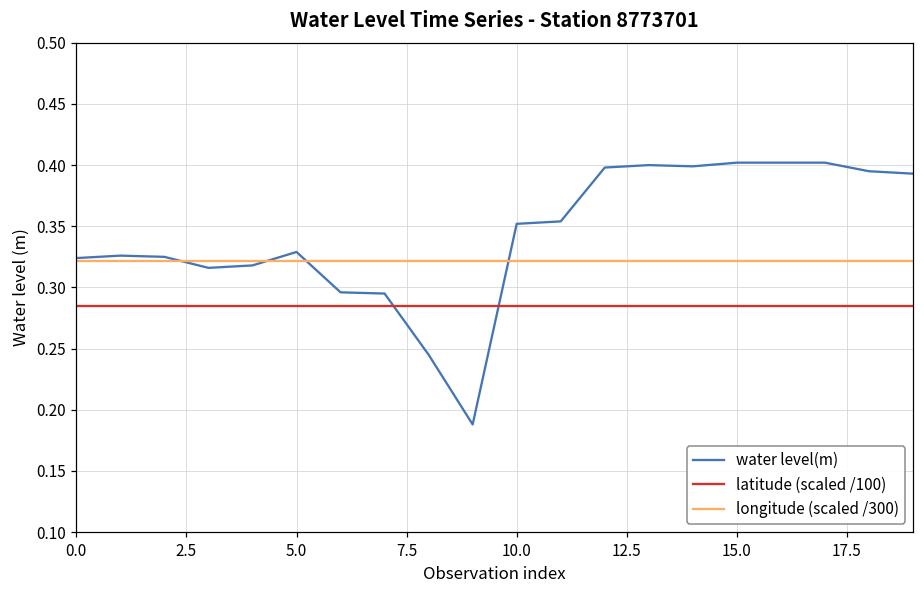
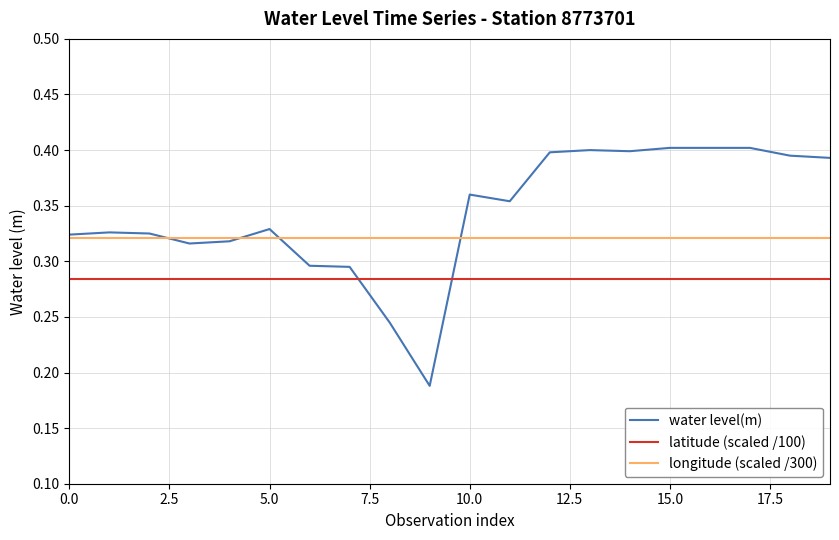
  {
    "water level(m)": {
      "0.0": 0.324,
      "5.0": 0.329,
-     "10.0": 0.352,
+     "10.0": 0.360,
      "15.0": 0.402
    },
    "latitude (scaled /100)": {
      "0.0": 0.285,
      "5.0": 0.285,
      "10.0": 0.285,
      "15.0": 0.285
    },
    "longitude (scaled /300)": {
      "0.0": 0.321,
      "5.0": 0.321,
      "10.0": 0.321,
      "15.0": 0.321
    }
  }
